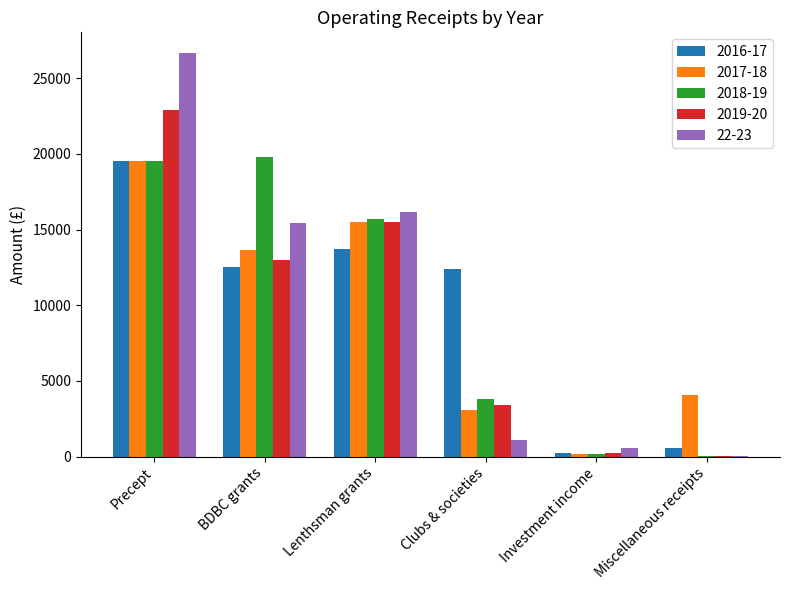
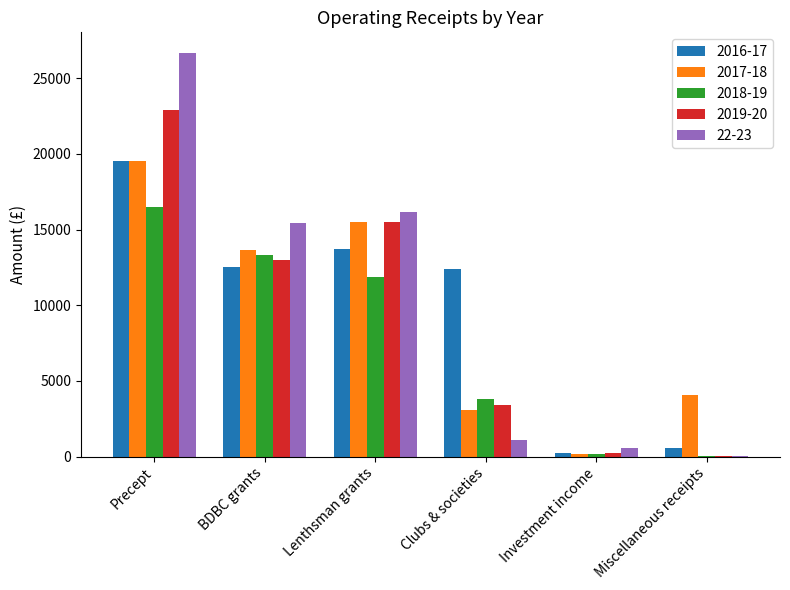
  {
    "2016-17": {
      "Precept": 19500,
      "BDBC grants": 12500,
      "Lenthsman grants": 13700,
      "Clubs & societies": 12400,
      "Investment income": 200,
      "Miscellaneous receipts": 500
    },
    "2017-18": {
      "Precept": 19500,
      "BDBC grants": 13600,
      "Lenthsman grants": 15500,
      "Clubs & societies": 3100,
      "Investment income": 200,
      "Miscellaneous receipts": 4000
    },
    "2018-19": {
-     "Precept": 19500,
-     "BDBC grants": 19800,
-     "Lenthsman grants": 15700,
+     "Precept": 16500,
+     "BDBC grants": 13300,
+     "Lenthsman grants": 11900,
      "Clubs & societies": 3800,
      "Investment income": 200
    },
    "2019-20": {
      "Precept": 22900,
      "BDBC grants": 13000,
      "Lenthsman grants": 15500,
      "Clubs & societies": 3400,
      "Investment income": 200
    },
    "22-23": {
      "Precept": 26700,
      "BDBC grants": 15400,
      "Lenthsman grants": 16200,
      "Clubs & societies": 1100,
      "Investment income": 500
    }
  }
